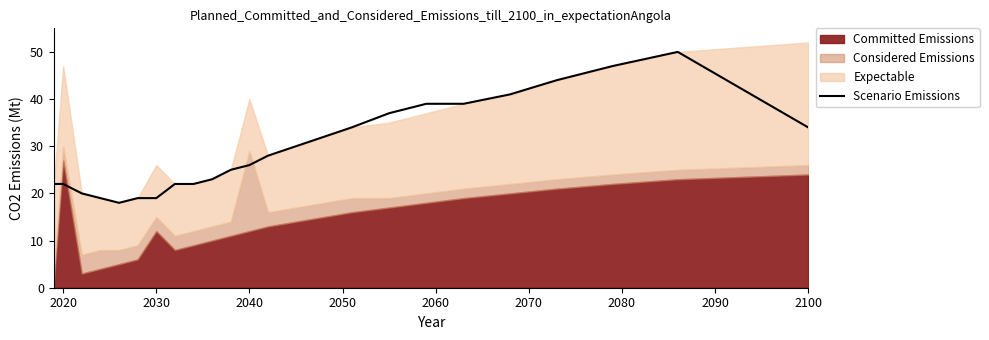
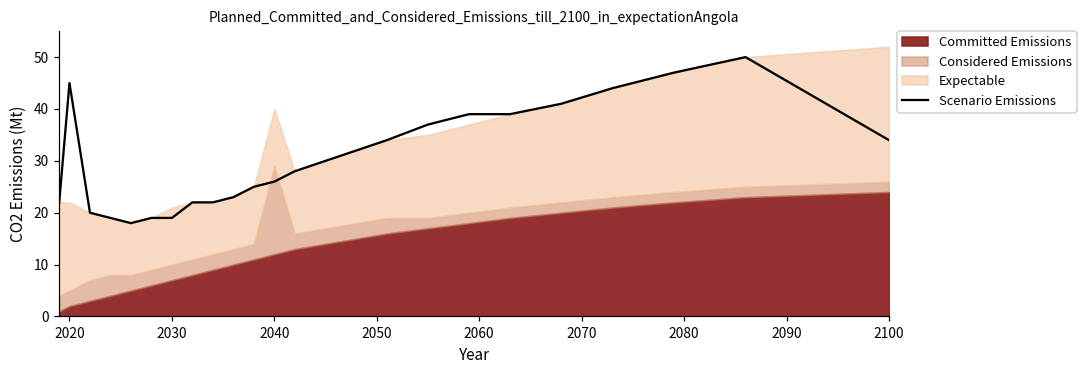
  {
    "Scenario Emissions": {
-     "2020": 22,
+     "2020": 45,
      "2030": 19,
      "2040": 26,
      "2100": 34
    },
    "Committed Emissions": {
-     "2020": 27,
-     "2030": 12,
+     "2020": 2,
+     "2030": 7,
      "2040": 12,
      "2100": 24
    },
    "Considered Emissions": {
      "2020": 3,
      "2030": 3,
      "2040": 17,
      "2100": 2
    },
    "Expectable": {
      "2020": 17,
      "2030": 11,
      "2040": 11,
      "2100": 26
    }
  }
